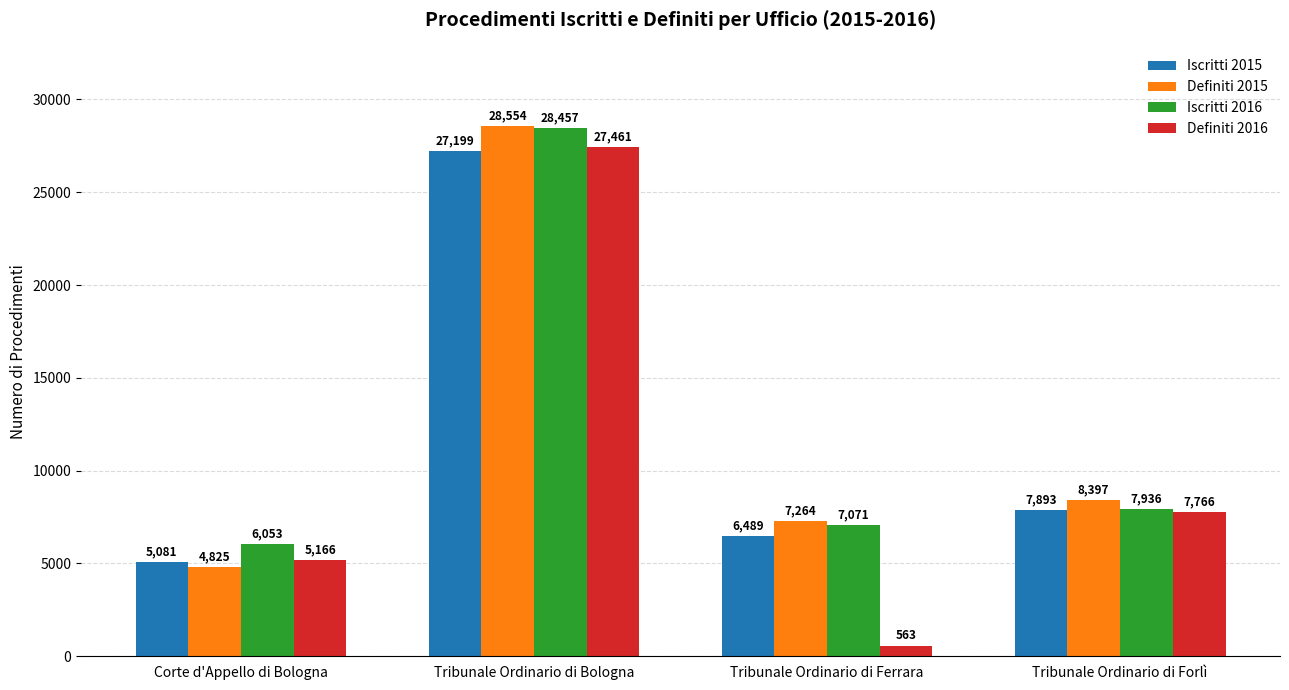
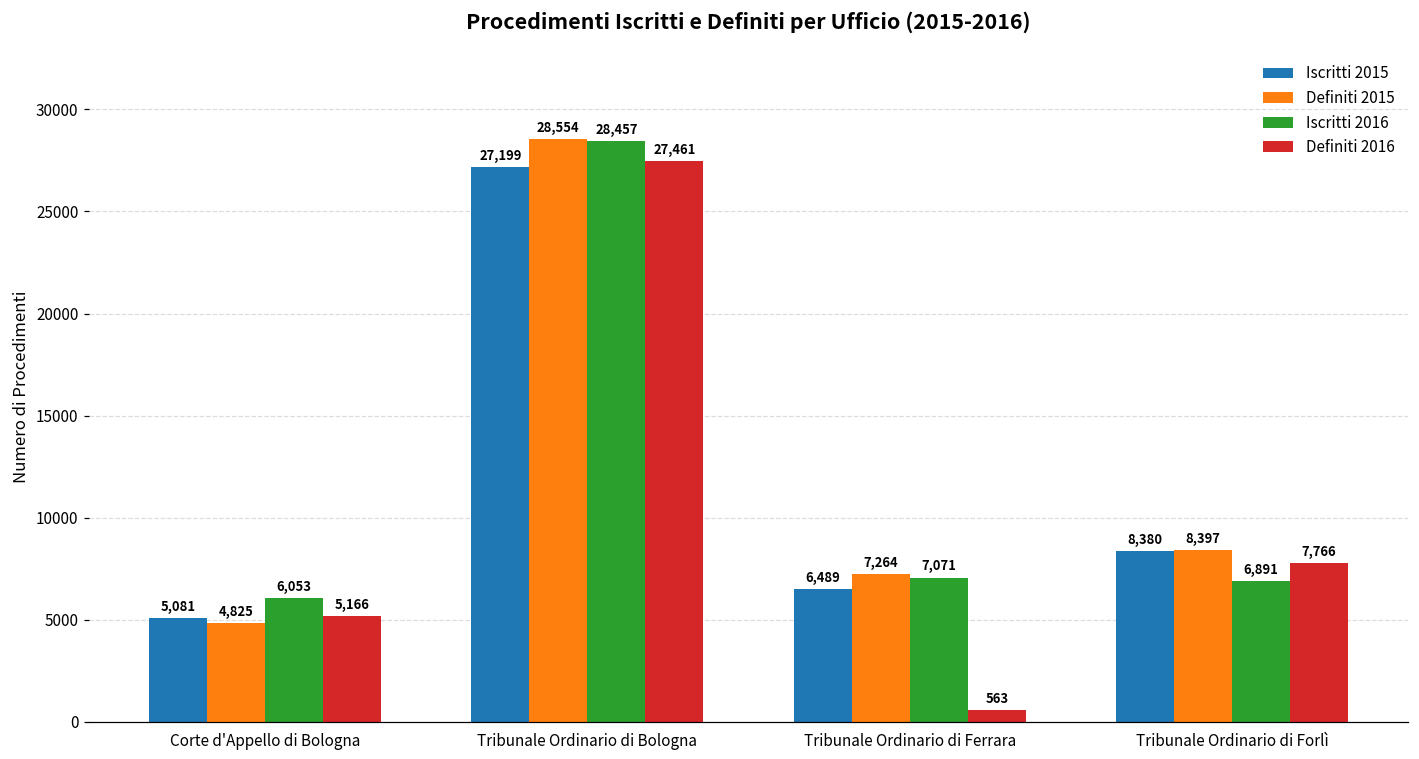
  {
    "Iscritti 2015": {
      "Corte d'Appello di Bologna": "5,081",
      "Tribunale Ordinario di Bologna": "27,199",
      "Tribunale Ordinario di Ferrara": "6,489",
-     "Tribunale Ordinario di Forlì": "7,893"
+     "Tribunale Ordinario di Forlì": "8,380"
    },
    "Definiti 2015": {
      "Corte d'Appello di Bologna": "4,825",
      "Tribunale Ordinario di Bologna": "28,554",
      "Tribunale Ordinario di Ferrara": "7,264",
      "Tribunale Ordinario di Forlì": "8,397"
    },
    "Iscritti 2016": {
      "Corte d'Appello di Bologna": "6,053",
      "Tribunale Ordinario di Bologna": "28,457",
      "Tribunale Ordinario di Ferrara": "7,071",
-     "Tribunale Ordinario di Forlì": "7,936"
+     "Tribunale Ordinario di Forlì": "6,891"
    },
    "Definiti 2016": {
      "Corte d'Appello di Bologna": "5,166",
      "Tribunale Ordinario di Bologna": "27,461",
      "Tribunale Ordinario di Ferrara": "563",
      "Tribunale Ordinario di Forlì": "7,766"
    }
  }
